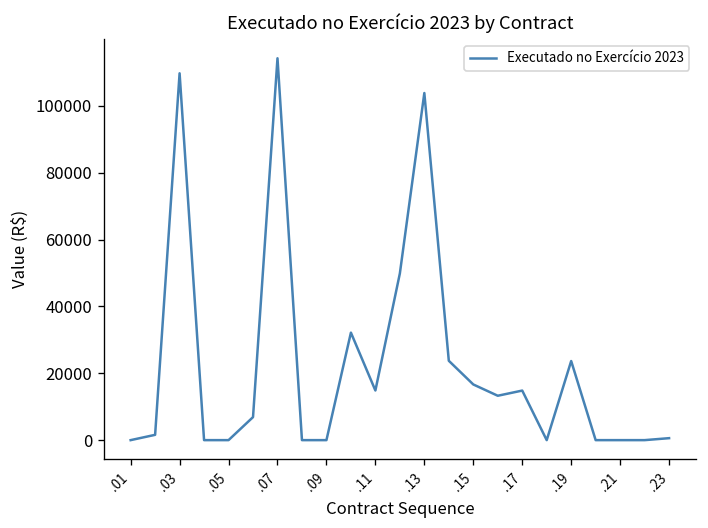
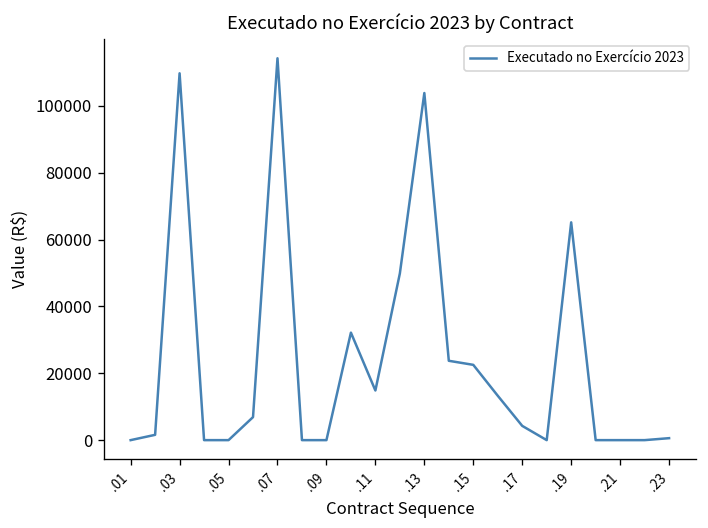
  {
    ".01": 0,
    ".03": 110000,
    ".05": 0,
    ".07": 114000,
    ".09": 0,
    ".11": 15000,
    ".13": 104000,
-   ".15": 17000,
-   ".17": 15000,
-   ".19": 24000,
+   ".15": 23000,
+   ".17": 4000,
+   ".19": 65000,
    ".21": 0,
    ".23": 1000
  }
